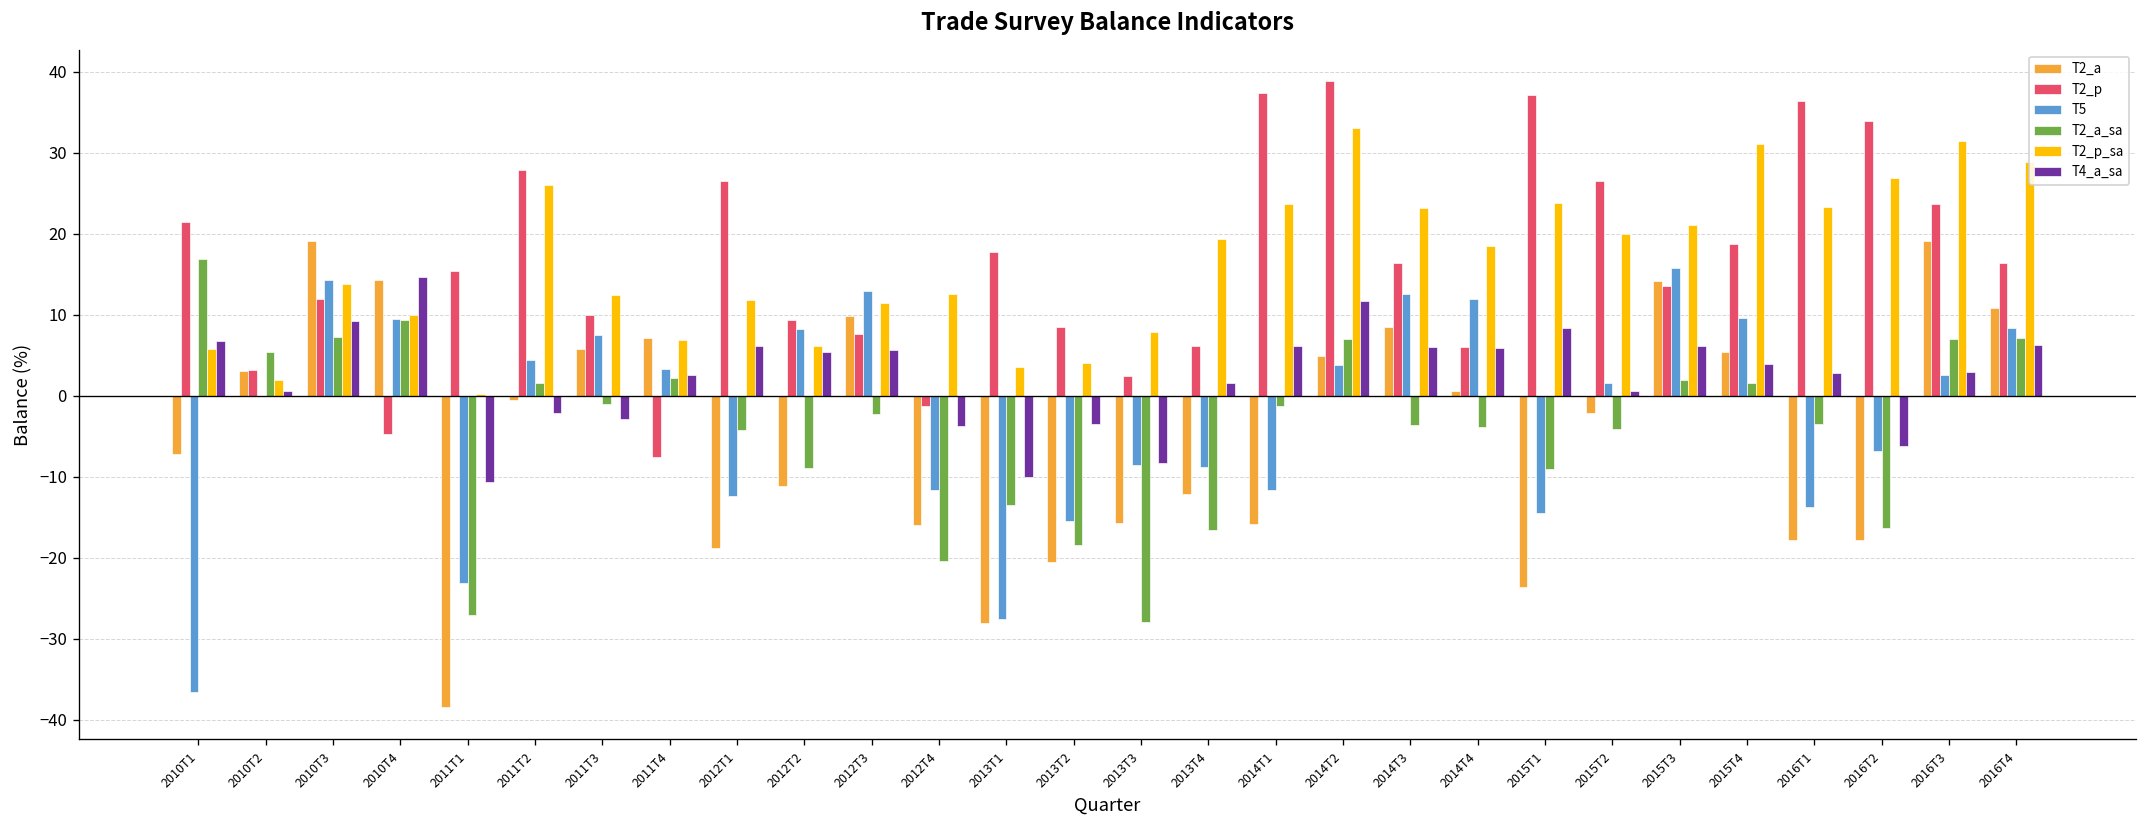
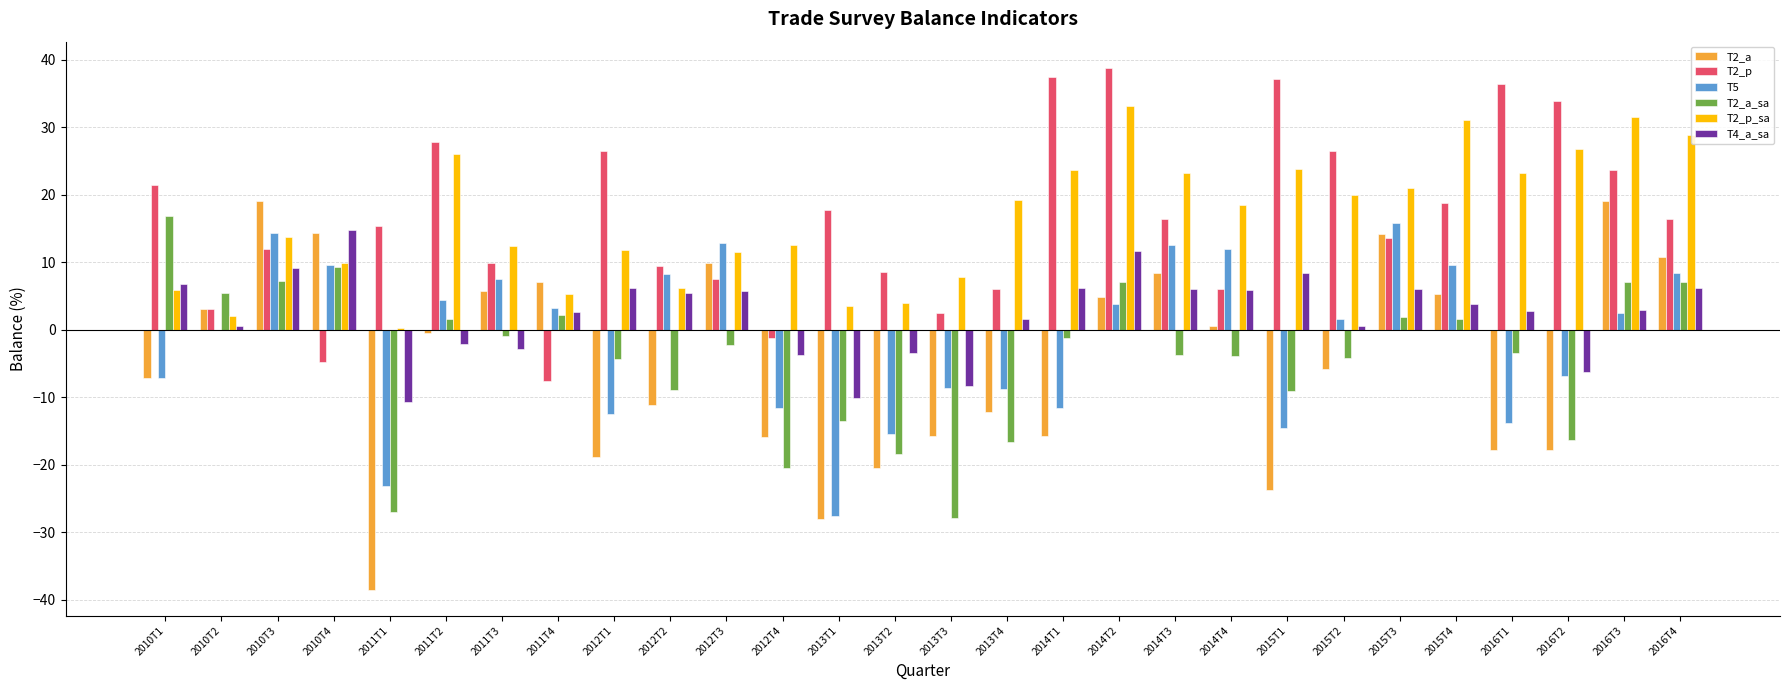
  {
    "T2_a": {
      "2010T1": -7,
      "2010T2": 3,
      "2010T3": 19,
      "2010T4": 14,
      "2011T1": -38,
      "2011T2": -1,
      "2011T3": 6,
      "2011T4": 7,
      "2012T1": -19,
      "2012T2": -11,
      "2012T3": 10,
      "2012T4": -16,
      "2013T1": -28,
      "2013T2": -21,
      "2013T3": -16,
      "2013T4": -12,
      "2014T1": -16,
      "2014T2": 5,
      "2014T3": 8,
      "2014T4": 1,
      "2015T1": -24,
-     "2015T2": -2,
+     "2015T2": -6,
      "2015T3": 14,
      "2015T4": 5,
      "2016T1": -18,
      "2016T2": -18,
      "2016T3": 19,
      "2016T4": 11
    },
    "T2_p": {
      "2010T1": 21,
      "2010T2": 3,
      "2010T3": 12,
      "2010T4": -5,
      "2011T1": 15,
      "2011T2": 28,
      "2011T3": 10,
      "2011T4": -8,
      "2012T1": 26,
      "2012T2": 9,
      "2012T3": 8,
      "2012T4": -1,
      "2013T1": 18,
      "2013T2": 9,
      "2013T3": 2,
      "2013T4": 6,
      "2014T1": 37,
      "2014T2": 39,
      "2014T3": 16,
      "2014T4": 6,
      "2015T1": 37,
      "2015T2": 26,
      "2015T3": 14,
      "2015T4": 19,
      "2016T1": 36,
      "2016T2": 34,
      "2016T3": 24,
      "2016T4": 16
    },
    "T5": {
-     "2010T1": -37,
+     "2010T1": -7,
      "2010T2": 0,
      "2010T3": 14,
      "2010T4": 10,
      "2011T1": -23,
      "2011T2": 4,
      "2011T3": 7,
      "2011T4": 3,
      "2012T1": -12,
      "2012T2": 8,
      "2012T3": 13,
      "2012T4": -12,
      "2013T1": -28,
      "2013T2": -15,
      "2013T3": -9,
      "2013T4": -9,
      "2014T1": -12,
      "2014T2": 4,
      "2014T3": 12,
      "2014T4": 12,
      "2015T1": -15,
      "2015T2": 2,
      "2015T3": 16,
      "2015T4": 10,
      "2016T1": -14,
      "2016T2": -7,
      "2016T3": 3,
      "2016T4": 8
    },
    "T2_a_sa": {
      "2010T1": 17,
      "2010T2": 5,
      "2010T3": 7,
      "2010T4": 9,
      "2011T1": -27,
      "2011T2": 2,
      "2011T3": -1,
      "2011T4": 2,
      "2012T1": -4,
      "2012T2": -9,
      "2012T3": -2,
      "2012T4": -20,
      "2013T1": -14,
      "2013T2": -18,
      "2013T3": -28,
      "2013T4": -17,
      "2014T1": -1,
      "2014T2": 7,
      "2014T3": -4,
      "2014T4": -4,
      "2015T1": -9,
      "2015T2": -4,
      "2015T3": 2,
      "2015T4": 2,
      "2016T1": -3,
      "2016T2": -16,
      "2016T3": 7,
      "2016T4": 7
    },
    "T2_p_sa": {
      "2010T1": 6,
      "2010T2": 2,
      "2010T3": 14,
      "2010T4": 10,
      "2011T2": 26,
      "2011T3": 12,
-     "2011T4": 7,
+     "2011T4": 5,
      "2012T1": 12,
      "2012T2": 6,
      "2012T3": 12,
      "2012T4": 13,
      "2013T1": 4,
      "2013T2": 4,
      "2013T3": 8,
      "2013T4": 19,
      "2014T1": 24,
      "2014T2": 33,
      "2014T3": 23,
      "2014T4": 19,
      "2015T1": 24,
      "2015T2": 20,
      "2015T3": 21,
      "2015T4": 31,
      "2016T1": 23,
      "2016T2": 27,
      "2016T3": 31
    },
    "T4_a_sa": {
      "2010T1": 7,
      "2010T2": 1,
      "2010T3": 9,
      "2010T4": 15,
      "2011T1": -11,
      "2011T2": -2,
      "2011T3": -3,
      "2011T4": 3,
      "2012T1": 6,
      "2012T2": 5,
      "2012T3": 6,
      "2012T4": -4,
      "2013T1": -10,
      "2013T2": -3,
      "2013T3": -8,
      "2013T4": 2,
      "2014T1": 6,
      "2014T2": 12,
      "2014T3": 6,
      "2014T4": 6,
      "2015T1": 8,
      "2015T2": 1,
      "2015T3": 6,
      "2015T4": 4,
      "2016T1": 3,
      "2016T2": -6,
      "2016T3": 3,
      "2016T4": 6
    }
  }
